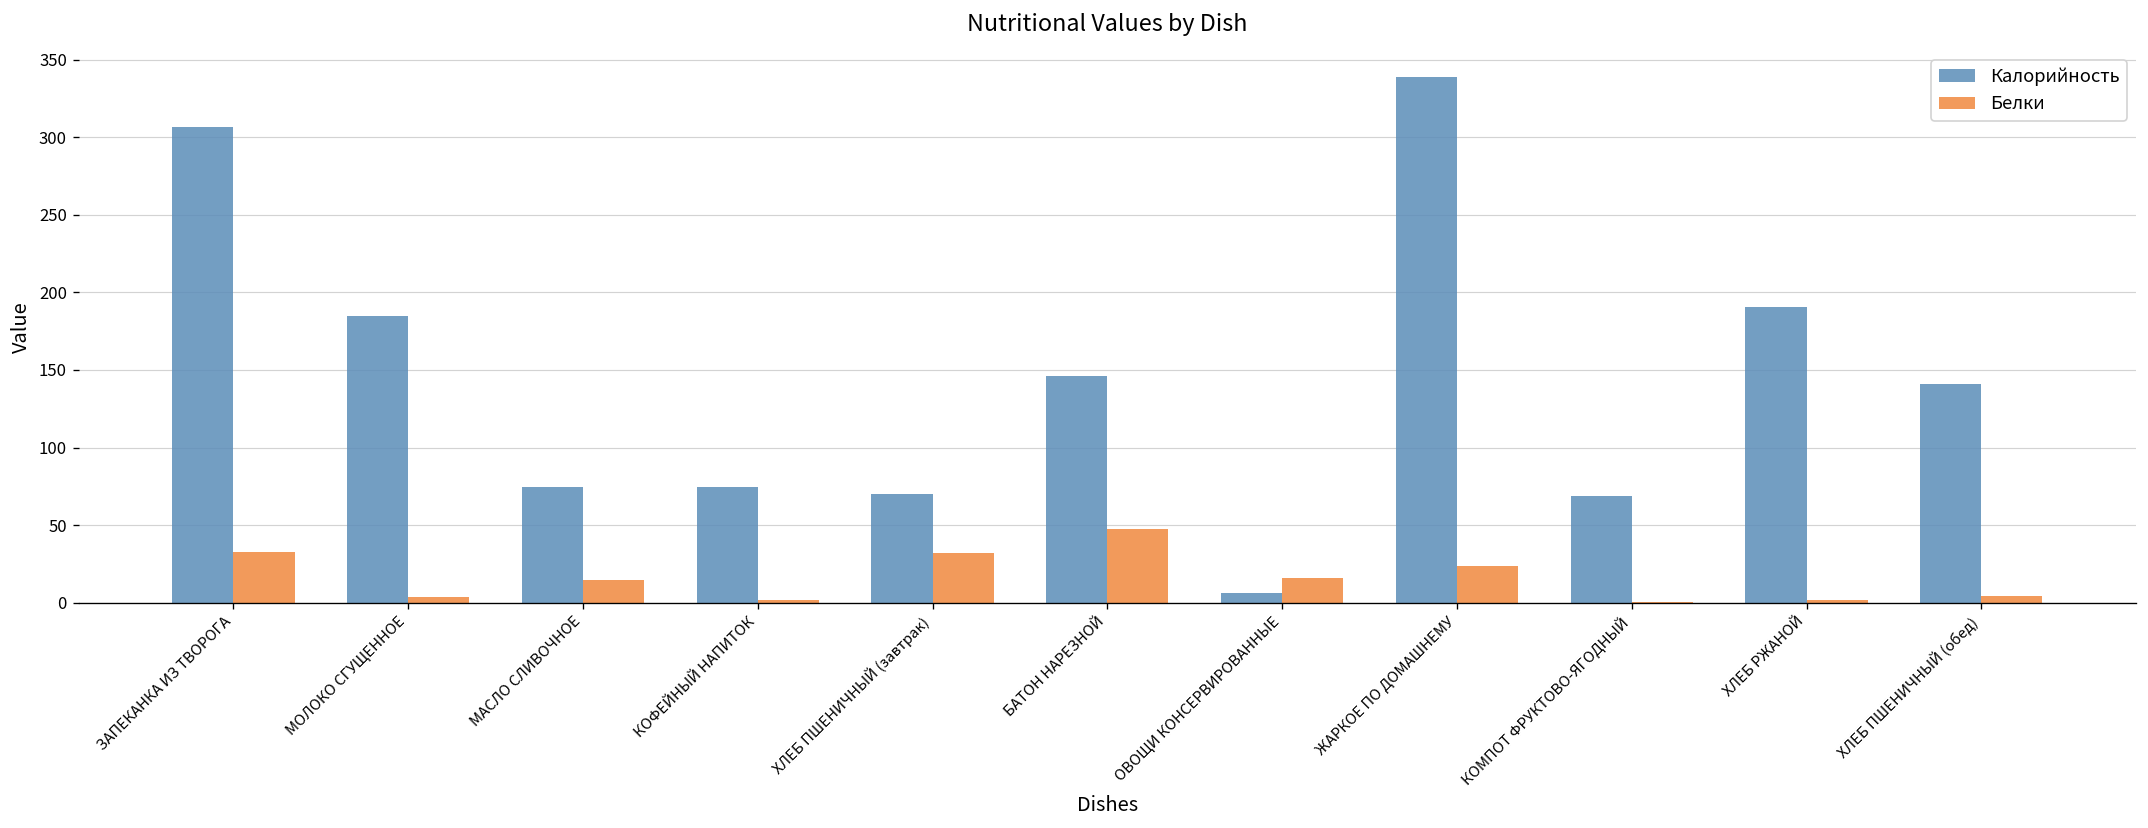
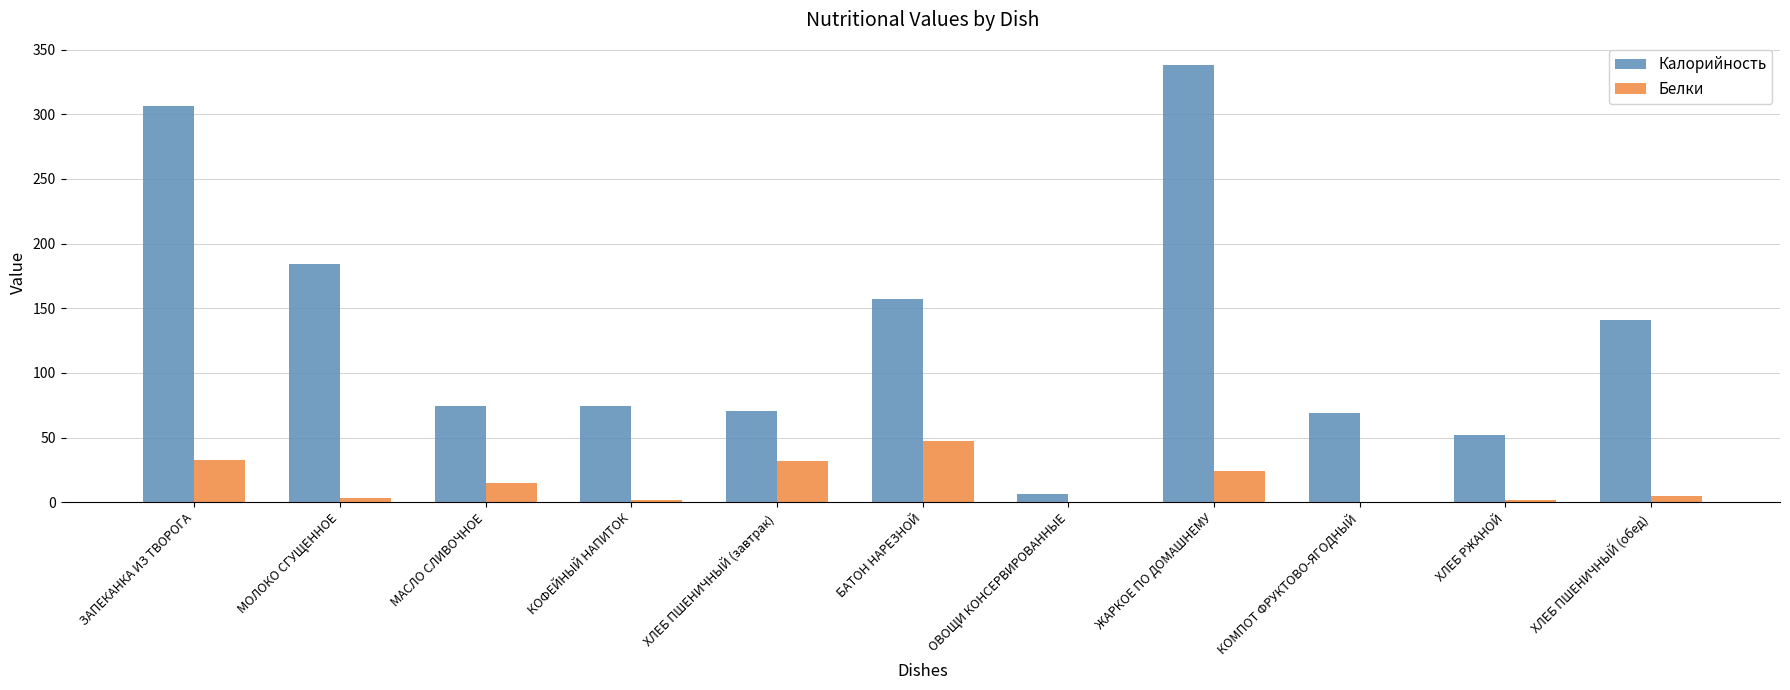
  {
    "Калорийность": {
      "ЗАПЕКАНКА ИЗ ТВОРОГА": 306,
      "МОЛОКО СГУЩЕННОЕ": 185,
      "МАСЛО СЛИВОЧНОЕ": 75,
      "КОФЕЙНЫЙ НАПИТОК": 75,
      "ХЛЕБ ПШЕНИЧНЫЙ (завтрак)": 70,
-     "БАТОН НАРЕЗНОЙ": 146,
+     "БАТОН НАРЕЗНОЙ": 157,
      "ОВОЩИ КОНСЕРВИРОВАННЫЕ": 7,
      "ЖАРКОЕ ПО ДОМАШНЕМУ": 338,
      "КОМПОТ ФРУКТОВО-ЯГОДНЫЙ": 69,
-     "ХЛЕБ РЖАНОЙ": 191,
+     "ХЛЕБ РЖАНОЙ": 52,
      "ХЛЕБ ПШЕНИЧНЫЙ (обед)": 141
    },
    "Белки": {
      "ЗАПЕКАНКА ИЗ ТВОРОГА": 33,
      "МОЛОКО СГУЩЕННОЕ": 4,
      "МАСЛО СЛИВОЧНОЕ": 15,
      "ХЛЕБ ПШЕНИЧНЫЙ (завтрак)": 32,
      "БАТОН НАРЕЗНОЙ": 48,
-     "ОВОЩИ КОНСЕРВИРОВАННЫЕ": 16,
+     "ОВОЩИ КОНСЕРВИРОВАННЫЕ": 0,
      "ЖАРКОЕ ПО ДОМАШНЕМУ": 24,
      "ХЛЕБ РЖАНОЙ": 2,
      "ХЛЕБ ПШЕНИЧНЫЙ (обед)": 5
    }
  }
